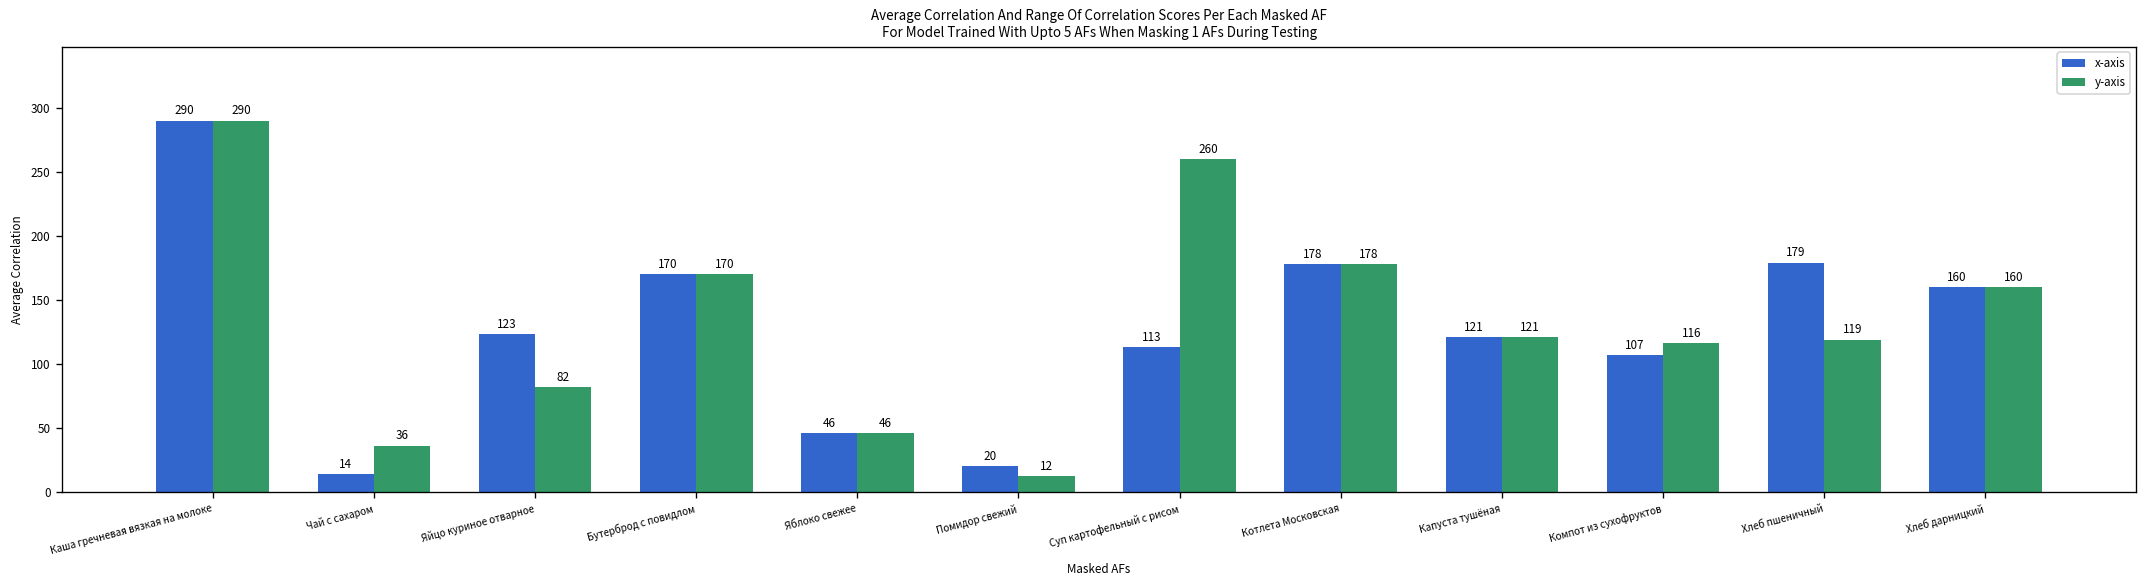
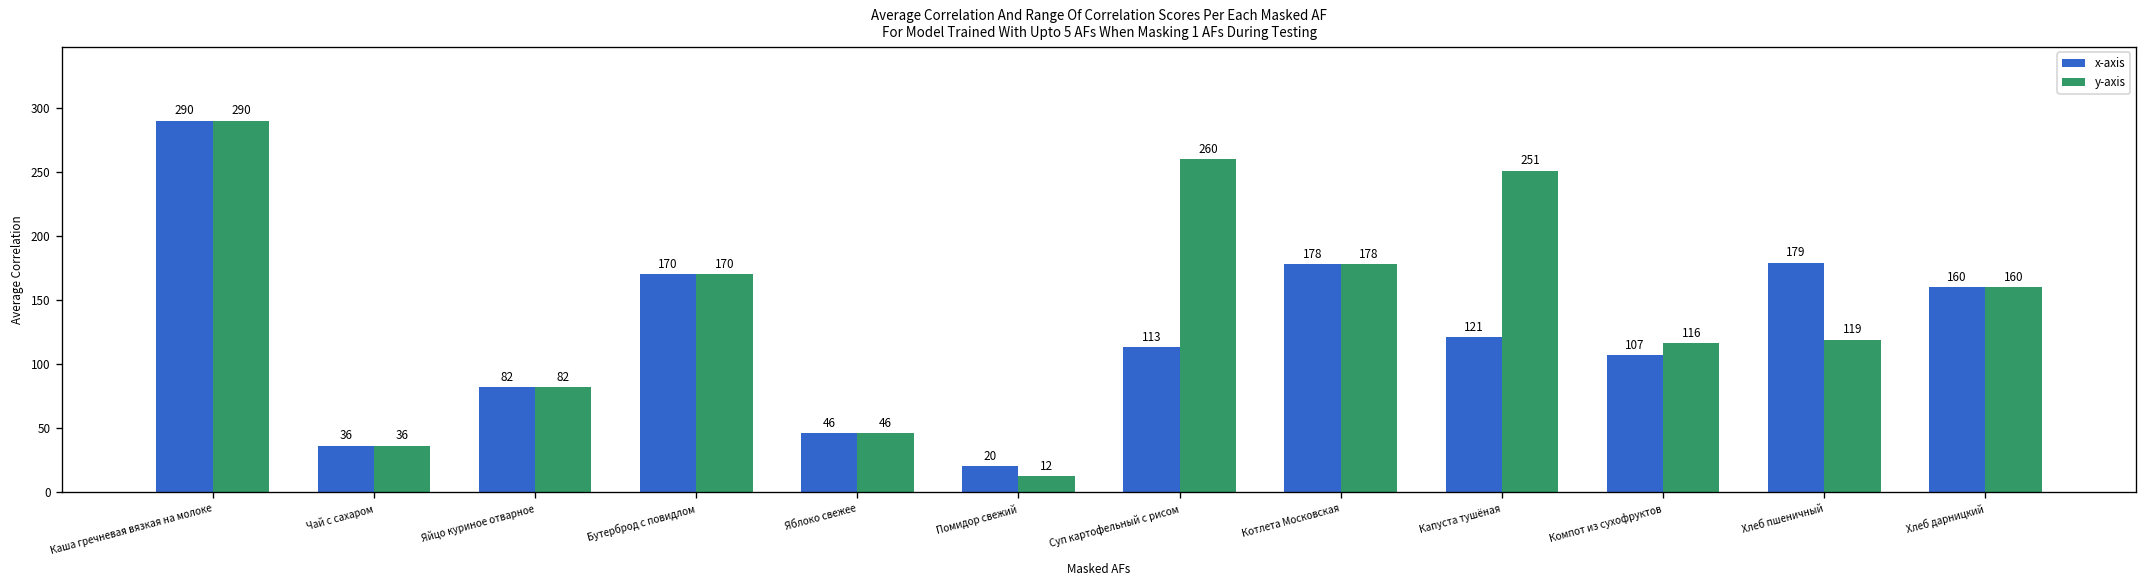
  {
    "x-axis": {
      "Каша гречневая вязкая на молоке": 290,
-     "Чай с сахаром": 14,
-     "Яйцо куриное отварное": 123,
+     "Чай с сахаром": 36,
+     "Яйцо куриное отварное": 82,
      "Бутерброд с повидлом": 170,
      "Яблоко свежее": 46,
      "Помидор свежий": 20,
      "Суп картофельный с рисом": 113,
      "Котлета Московская": 178,
      "Капуста тушёная": 121,
      "Компот из сухофруктов": 107,
      "Хлеб пшеничный": 179,
      "Хлеб дарницкий": 160
    },
    "y-axis": {
      "Каша гречневая вязкая на молоке": 290,
      "Чай с сахаром": 36,
      "Яйцо куриное отварное": 82,
      "Бутерброд с повидлом": 170,
      "Яблоко свежее": 46,
      "Помидор свежий": 12,
      "Суп картофельный с рисом": 260,
      "Котлета Московская": 178,
-     "Капуста тушёная": 121,
+     "Капуста тушёная": 251,
      "Компот из сухофруктов": 116,
      "Хлеб пшеничный": 119,
      "Хлеб дарницкий": 160
    }
  }
